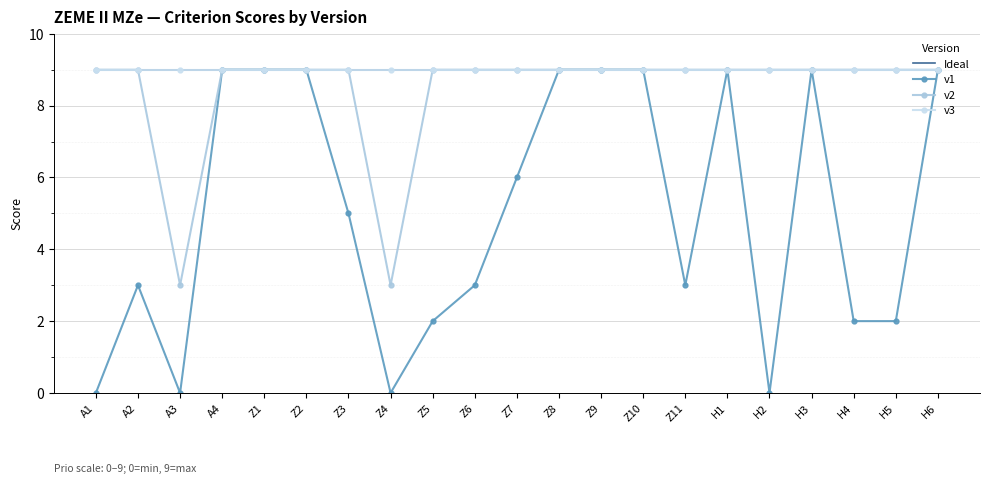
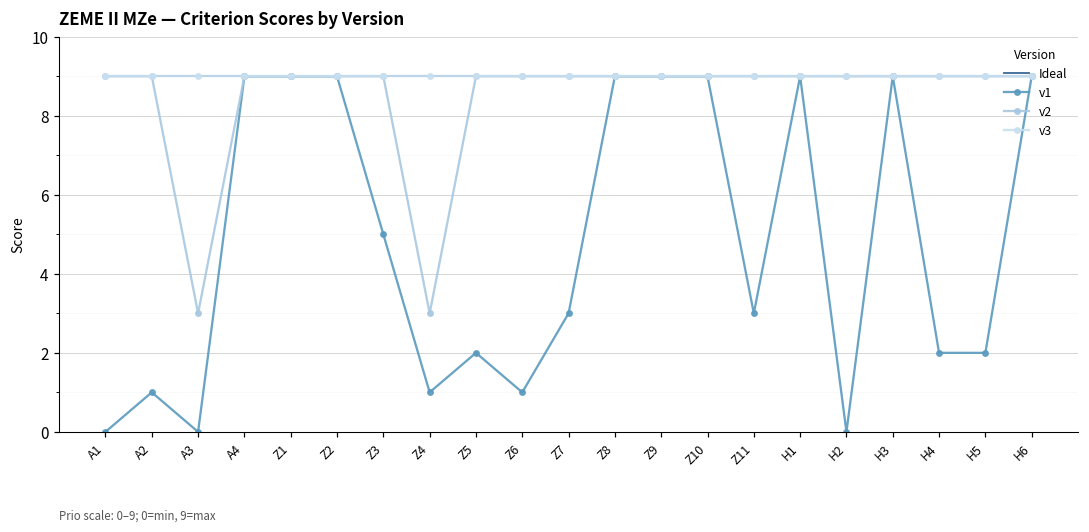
  {
    "v1": {
      "A1": 0,
-     "A2": 3,
+     "A2": 1,
      "A3": 0,
      "Z3": 5,
-     "Z4": 0,
+     "Z4": 1,
      "Z5": 2,
-     "Z6": 3,
-     "Z7": 6,
+     "Z6": 1,
+     "Z7": 3,
      "Z11": 3,
      "H2": 0,
      "H4": 2,
      "H5": 2
    }
  }
